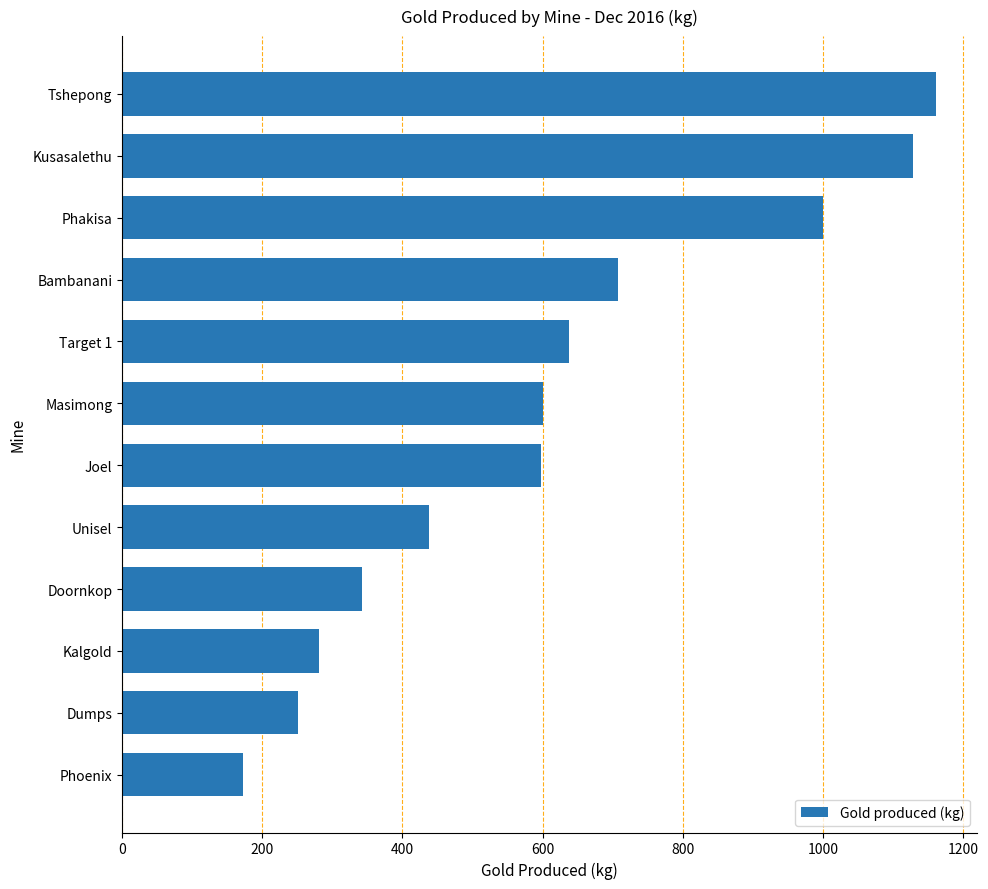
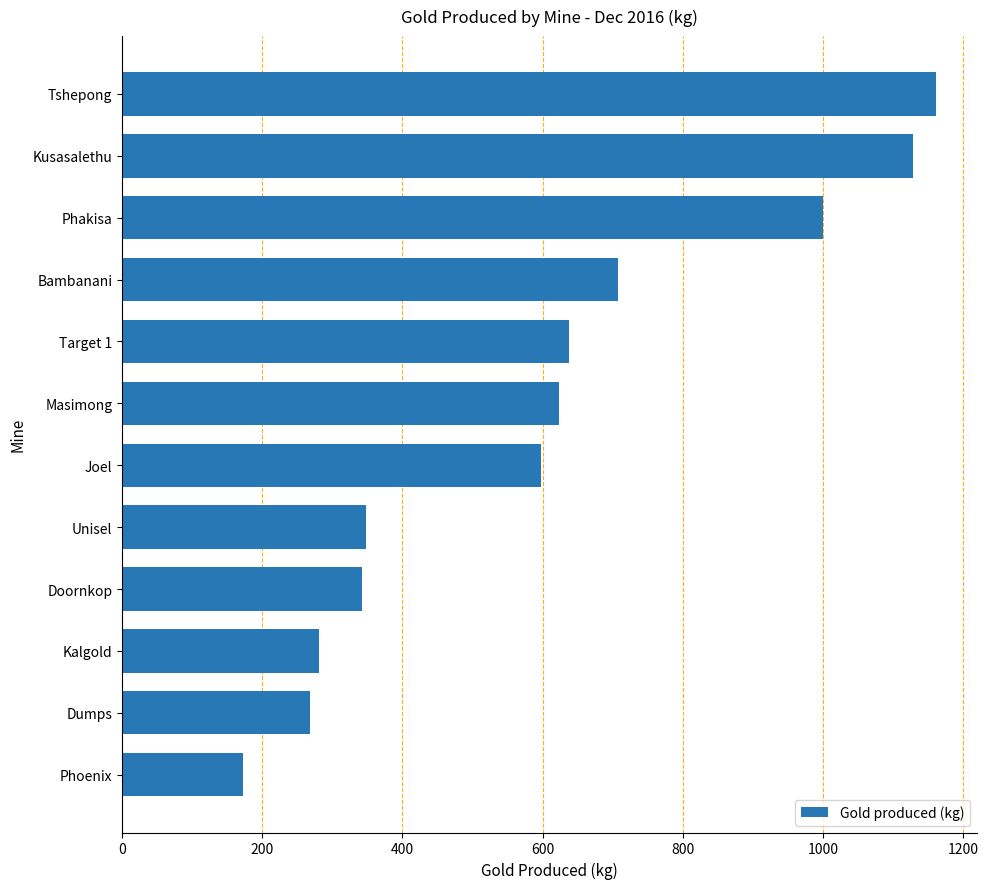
  {
    "Tshepong": 1160,
    "Kusasalethu": 1130,
    "Phakisa": 1000,
    "Bambanani": 710,
    "Target 1": 640,
-   "Masimong": 600,
+   "Masimong": 620,
    "Joel": 600,
-   "Unisel": 440,
+   "Unisel": 350,
    "Doornkop": 340,
    "Kalgold": 280,
-   "Dumps": 250,
+   "Dumps": 270,
    "Phoenix": 170
  }
